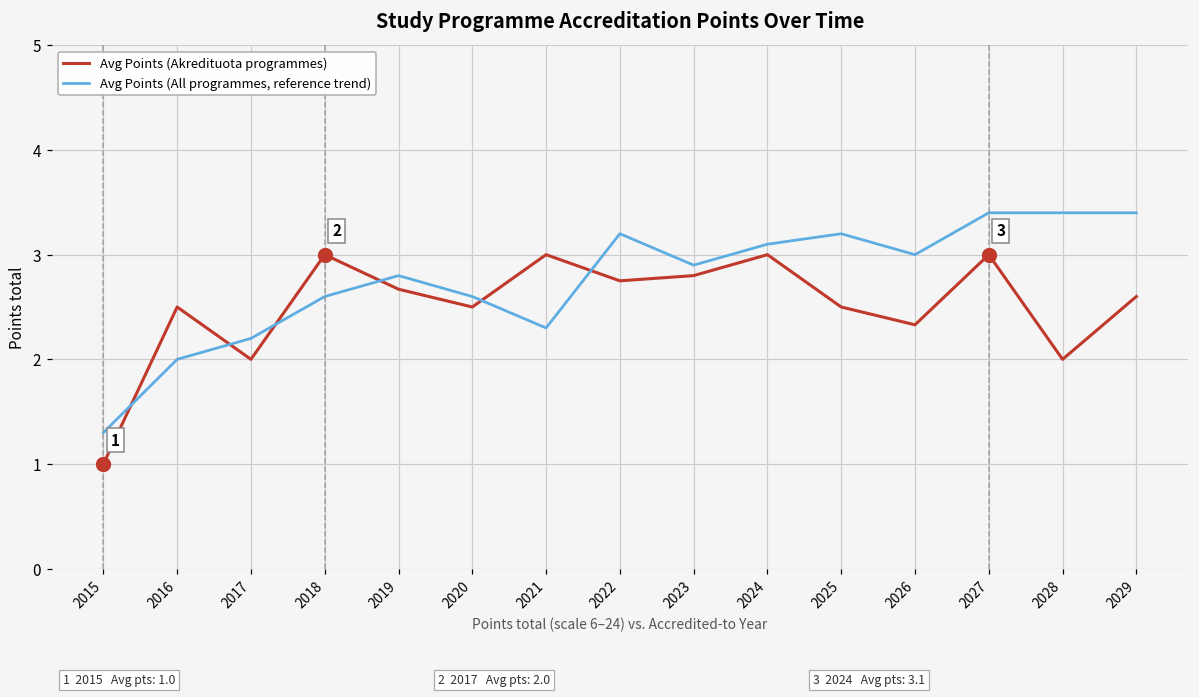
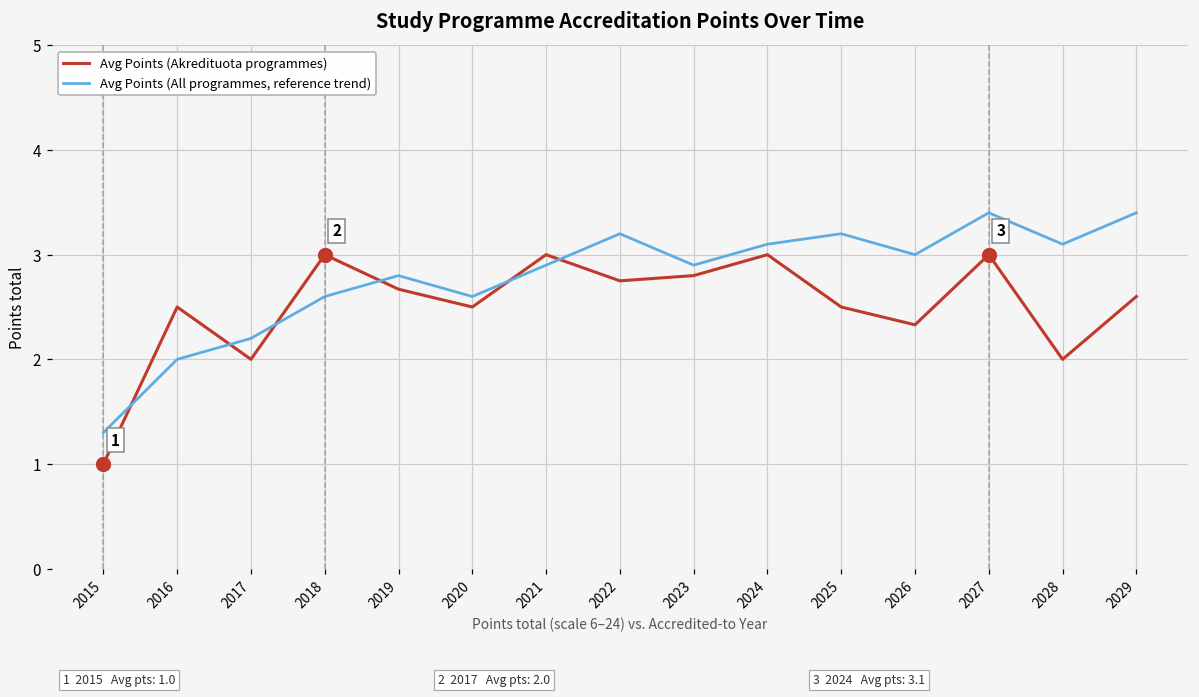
  {
    "Avg Points (All programmes, reference trend)": {
      "2016": 2.0,
      "2017": 2.2,
      "2018": 2.6,
      "2019": 2.8,
      "2020": 2.6,
-     "2021": 2.3,
+     "2021": 2.9,
      "2022": 3.2,
      "2023": 2.9,
      "2024": 3.1,
      "2025": 3.2,
      "2026": 3.0,
-     "2028": 3.4,
+     "2028": 3.1,
      "2029": 3.4
    }
  }
